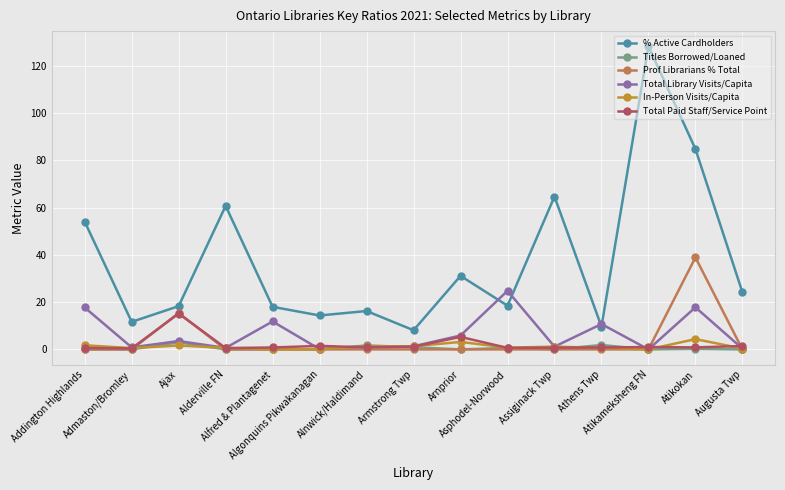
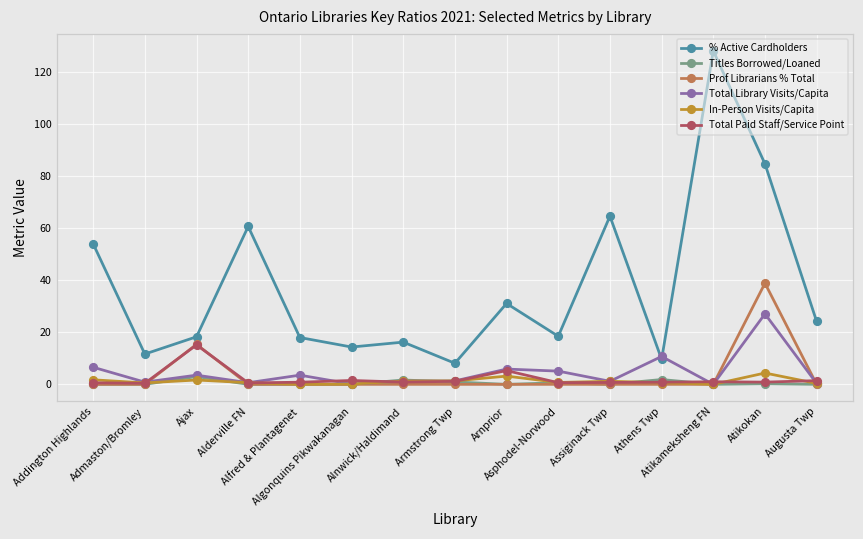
  {
    "Total Library Visits/Capita": {
-     "Addington Highlands": 18,
-     "Alfred & Plantagenet": 12,
-     "Asphodel-Norwood": 25,
+     "Addington Highlands": 7,
+     "Alfred & Plantagenet": 4,
+     "Asphodel-Norwood": 5,
      "Athens Twp": 11,
-     "Atikokan": 18
+     "Atikokan": 27
    }
  }
